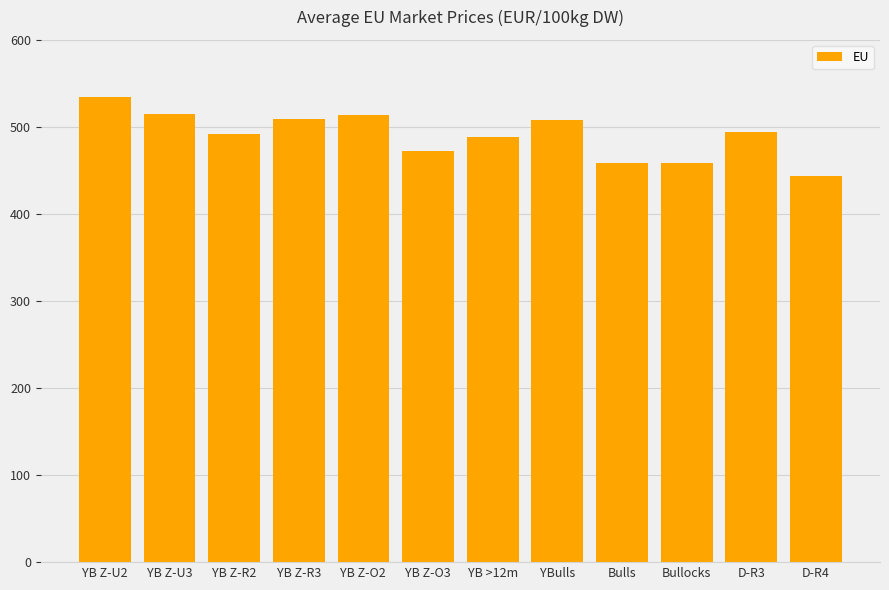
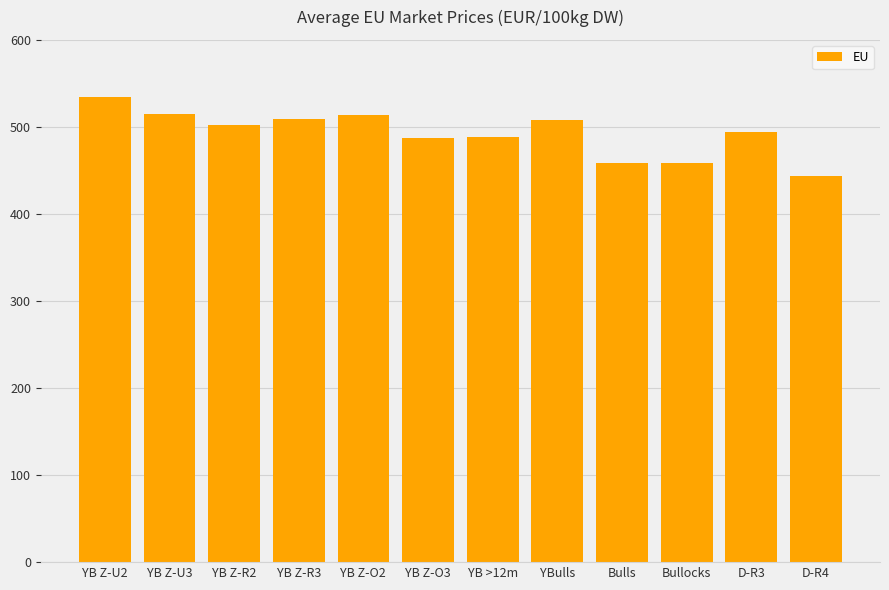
  {
    "YB Z-U2": 530,
    "YB Z-U3": 510,
-   "YB Z-R2": 490,
+   "YB Z-R2": 500,
    "YB Z-R3": 510,
    "YB Z-O2": 510,
-   "YB Z-O3": 470,
+   "YB Z-O3": 490,
    "YB >12m": 490,
    "YBulls": 510,
    "Bulls": 460,
    "Bullocks": 460,
    "D-R3": 490,
    "D-R4": 440
  }
